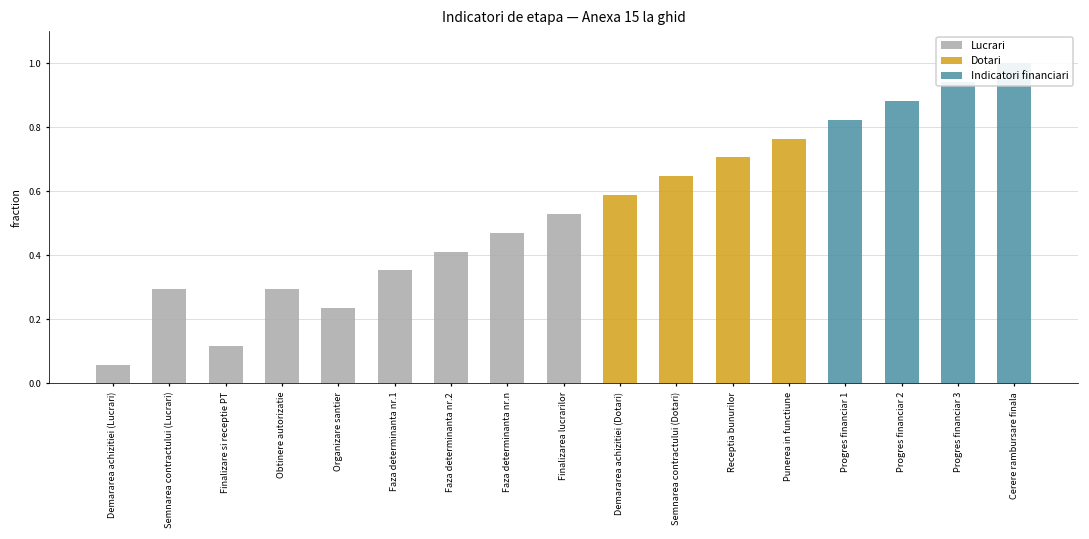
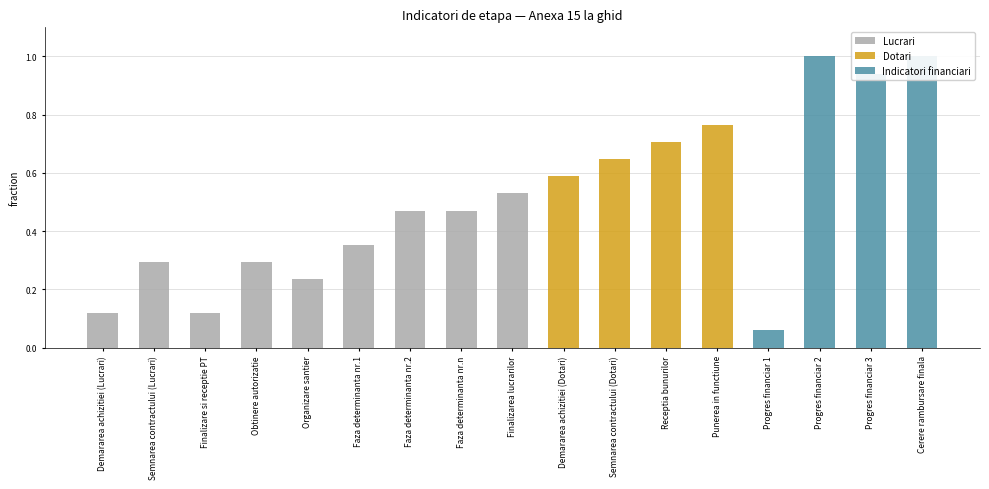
  {
    "Lucrari": {
-     "Demararea achizitiei (Lucrari)": 0.06,
+     "Demararea achizitiei (Lucrari)": 0.12,
      "Semnarea contractului (Lucrari)": 0.29,
      "Finalizare si receptie PT": 0.12,
      "Obtinere autorizatie": 0.29,
      "Organizare santier": 0.24,
      "Faza determinanta nr.1": 0.35,
-     "Faza determinanta nr.2": 0.41,
+     "Faza determinanta nr.2": 0.47,
      "Faza determinanta nr.n": 0.47,
      "Finalizarea lucrarilor": 0.53,
      "Demararea achizitiei (Dotari)": 0.00,
      "Semnarea contractului (Dotari)": 0.00,
      "Receptia bunurilor": 0.00,
      "Punerea in functiune": 0.00,
      "Progres financiar 1": 0.00,
      "Progres financiar 2": 0.00,
      "Progres financiar 3": 0.00,
      "Cerere rambursare finala": 0.00
    },
    "Dotari": {
      "Demararea achizitiei (Lucrari)": 0.00,
      "Semnarea contractului (Lucrari)": 0.00,
      "Finalizare si receptie PT": 0.00,
      "Obtinere autorizatie": 0.00,
      "Organizare santier": 0.00,
      "Faza determinanta nr.1": 0.00,
      "Faza determinanta nr.2": 0.00,
      "Faza determinanta nr.n": 0.00,
      "Finalizarea lucrarilor": 0.00,
      "Demararea achizitiei (Dotari)": 0.59,
      "Semnarea contractului (Dotari)": 0.65,
      "Receptia bunurilor": 0.71,
      "Punerea in functiune": 0.76,
      "Progres financiar 1": 0.00,
      "Progres financiar 2": 0.00,
      "Progres financiar 3": 0.00,
      "Cerere rambursare finala": 0.00
    },
    "Indicatori financiari": {
      "Demararea achizitiei (Lucrari)": 0.00,
      "Semnarea contractului (Lucrari)": 0.00,
      "Finalizare si receptie PT": 0.00,
      "Obtinere autorizatie": 0.00,
      "Organizare santier": 0.00,
      "Faza determinanta nr.1": 0.00,
      "Faza determinanta nr.2": 0.00,
      "Faza determinanta nr.n": 0.00,
      "Finalizarea lucrarilor": 0.00,
      "Demararea achizitiei (Dotari)": 0.00,
      "Semnarea contractului (Dotari)": 0.00,
      "Receptia bunurilor": 0.00,
      "Punerea in functiune": 0.00,
-     "Progres financiar 1": 0.82,
-     "Progres financiar 2": 0.88
+     "Progres financiar 1": 0.06,
+     "Progres financiar 2": 1.00
    }
  }
